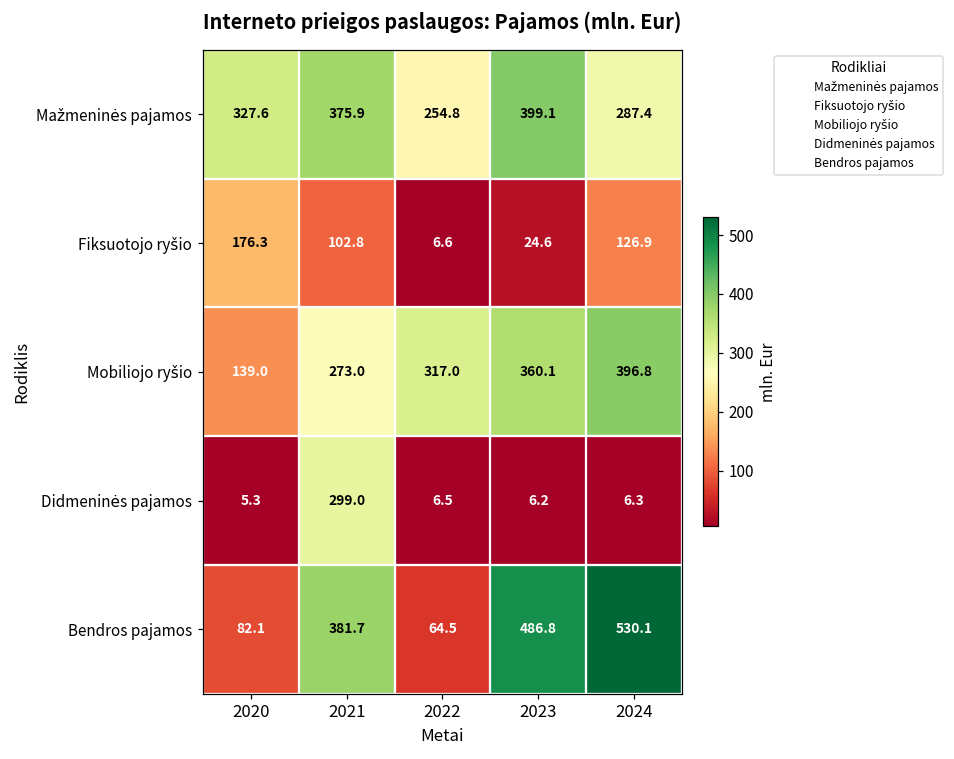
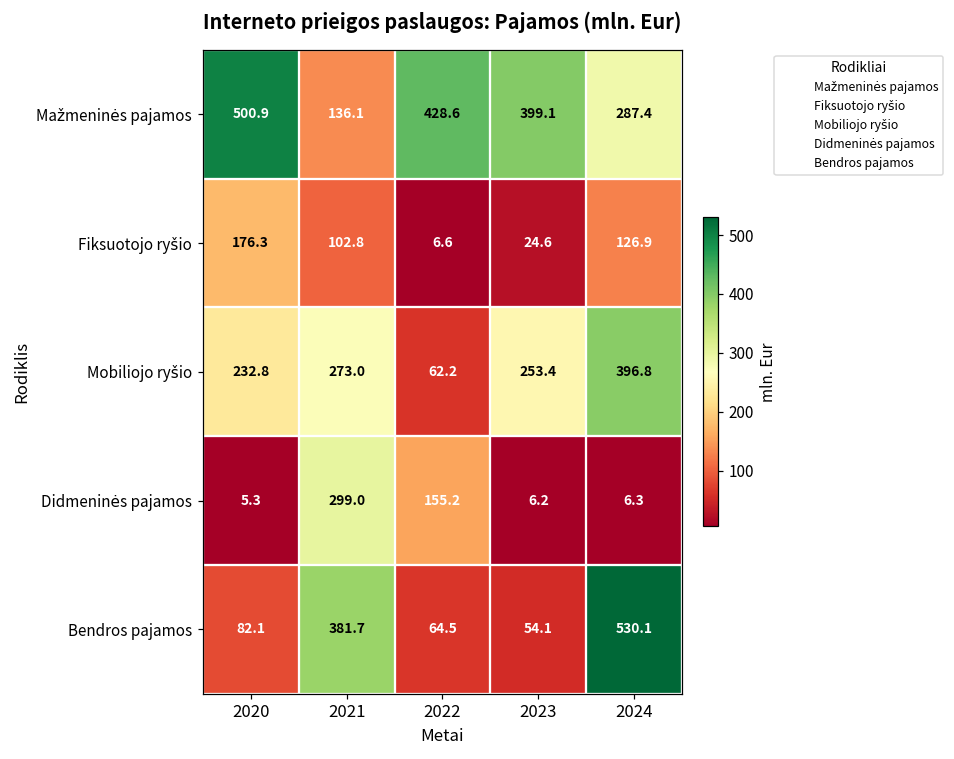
  {
    "Mažmeninės pajamos": {
-     "2020": 327.6,
-     "2021": 375.9,
-     "2022": 254.8,
+     "2020": 500.9,
+     "2021": 136.1,
+     "2022": 428.6,
      "2023": 399.1,
      "2024": 287.4
    },
    "Fiksuotojo ryšio": {
      "2020": 176.3,
      "2021": 102.8,
      "2022": 6.6,
      "2023": 24.6,
      "2024": 126.9
    },
    "Mobiliojo ryšio": {
-     "2020": 139.0,
+     "2020": 232.8,
      "2021": 273.0,
-     "2022": 317.0,
-     "2023": 360.1,
+     "2022": 62.2,
+     "2023": 253.4,
      "2024": 396.8
    },
    "Didmeninės pajamos": {
      "2020": 5.3,
      "2021": 299.0,
-     "2022": 6.5,
+     "2022": 155.2,
      "2023": 6.2,
      "2024": 6.3
    },
    "Bendros pajamos": {
      "2020": 82.1,
      "2021": 381.7,
      "2022": 64.5,
-     "2023": 486.8,
+     "2023": 54.1,
      "2024": 530.1
    }
  }
